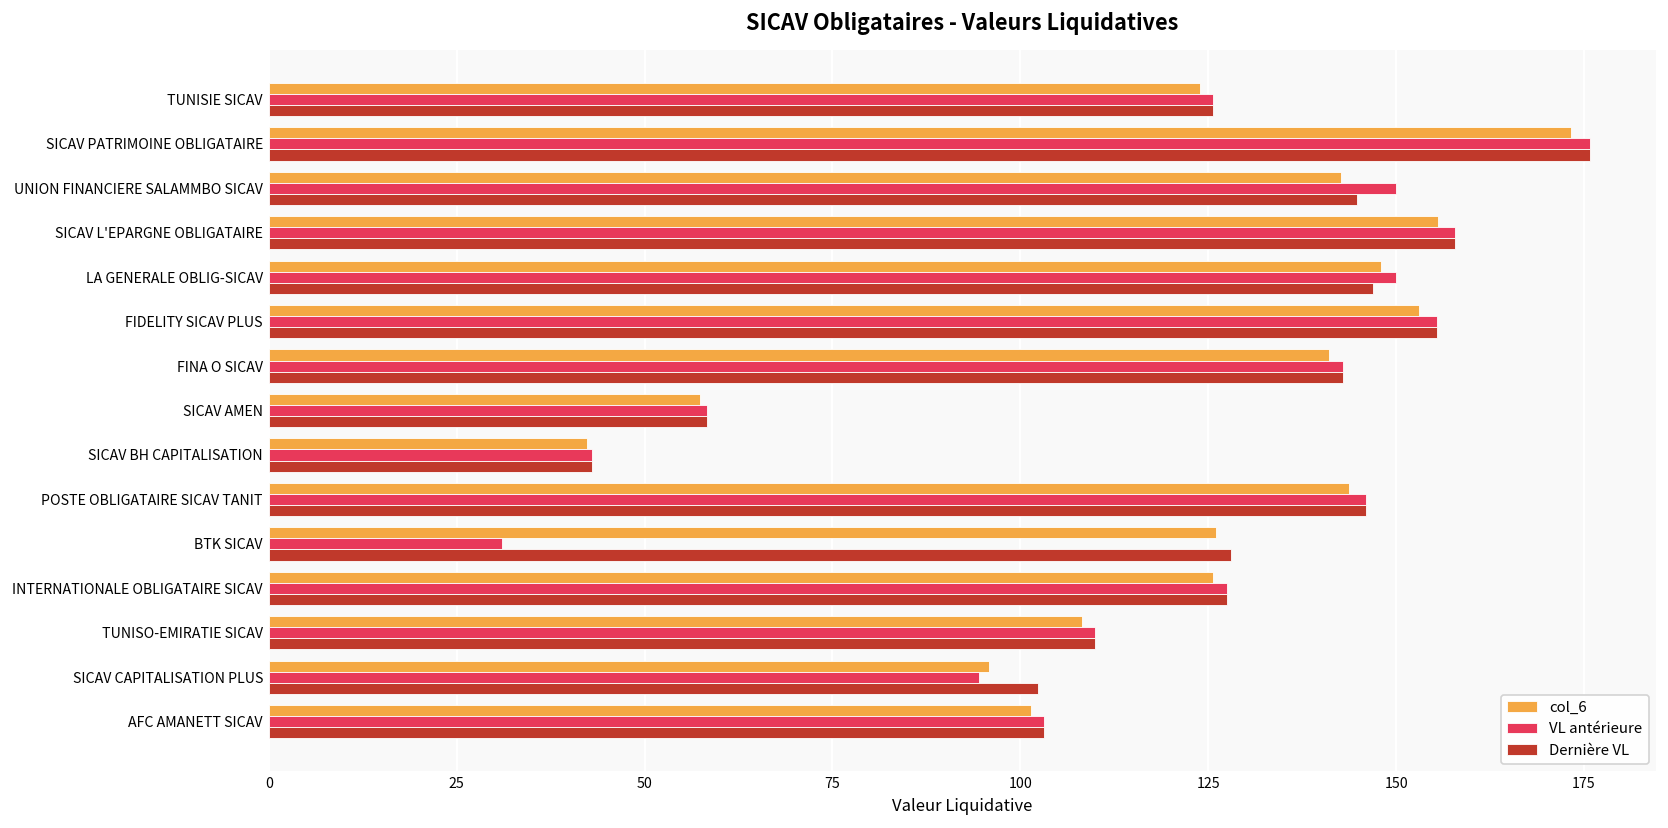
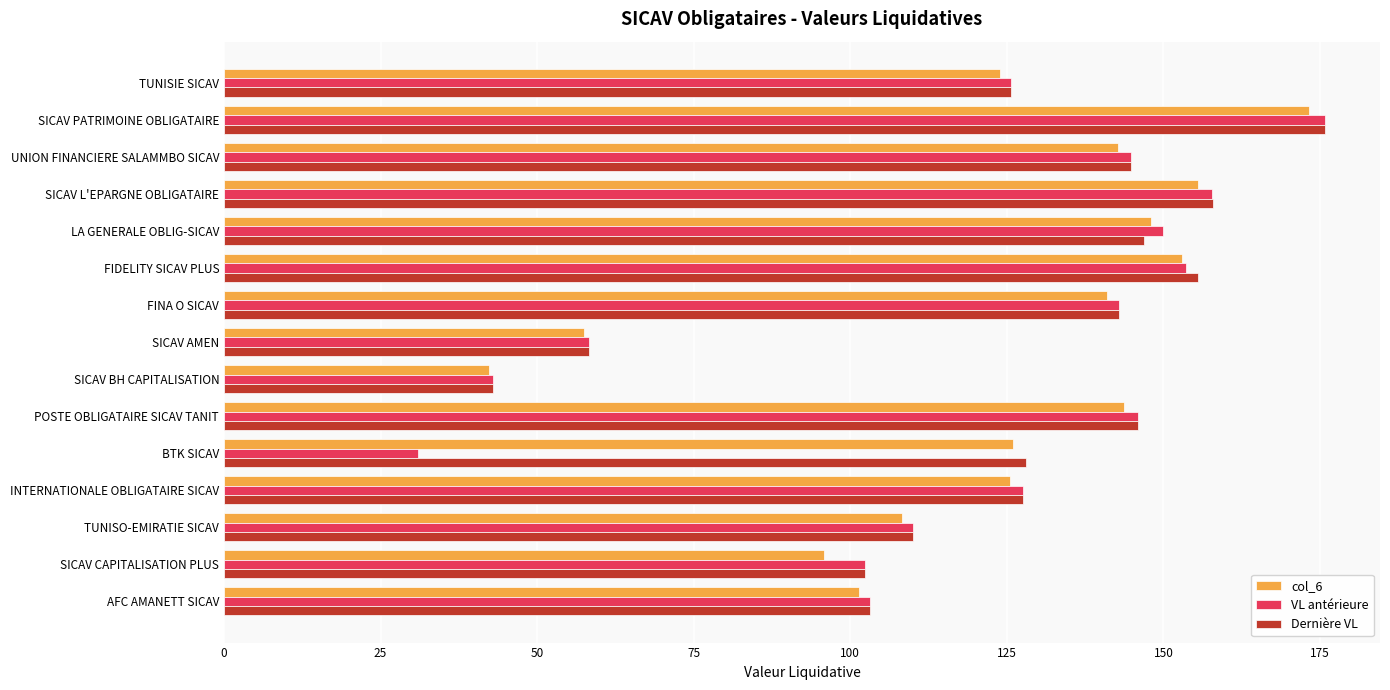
  {
    "col_6": {
      "TUNISIE SICAV": 124,
      "SICAV PATRIMOINE OBLIGATAIRE": 173,
      "UNION FINANCIERE SALAMMBO SICAV": 143,
      "SICAV L'EPARGNE OBLIGATAIRE": 156,
      "LA GENERALE OBLIG-SICAV": 148,
      "FIDELITY SICAV PLUS": 153,
      "FINA O SICAV": 141,
      "SICAV AMEN": 57,
      "SICAV BH CAPITALISATION": 42,
      "POSTE OBLIGATAIRE SICAV TANIT": 144,
      "BTK SICAV": 126,
      "INTERNATIONALE OBLIGATAIRE SICAV": 126,
      "TUNISO-EMIRATIE SICAV": 108,
      "SICAV CAPITALISATION PLUS": 96,
      "AFC AMANETT SICAV": 101
    },
    "VL antérieure": {
      "TUNISIE SICAV": 126,
      "SICAV PATRIMOINE OBLIGATAIRE": 176,
-     "UNION FINANCIERE SALAMMBO SICAV": 150,
+     "UNION FINANCIERE SALAMMBO SICAV": 145,
      "SICAV L'EPARGNE OBLIGATAIRE": 158,
      "LA GENERALE OBLIG-SICAV": 150,
-     "FIDELITY SICAV PLUS": 155,
+     "FIDELITY SICAV PLUS": 154,
      "FINA O SICAV": 143,
      "SICAV AMEN": 58,
      "SICAV BH CAPITALISATION": 43,
      "POSTE OBLIGATAIRE SICAV TANIT": 146,
      "BTK SICAV": 31,
      "INTERNATIONALE OBLIGATAIRE SICAV": 128,
      "TUNISO-EMIRATIE SICAV": 110,
-     "SICAV CAPITALISATION PLUS": 94,
+     "SICAV CAPITALISATION PLUS": 102,
      "AFC AMANETT SICAV": 103
    },
    "Dernière VL": {
      "TUNISIE SICAV": 126,
      "SICAV PATRIMOINE OBLIGATAIRE": 176,
      "UNION FINANCIERE SALAMMBO SICAV": 145,
      "SICAV L'EPARGNE OBLIGATAIRE": 158,
      "LA GENERALE OBLIG-SICAV": 147,
      "FIDELITY SICAV PLUS": 155,
      "FINA O SICAV": 143,
      "SICAV AMEN": 58,
      "SICAV BH CAPITALISATION": 43,
      "POSTE OBLIGATAIRE SICAV TANIT": 146,
      "BTK SICAV": 128,
      "INTERNATIONALE OBLIGATAIRE SICAV": 128,
      "TUNISO-EMIRATIE SICAV": 110,
      "SICAV CAPITALISATION PLUS": 102,
      "AFC AMANETT SICAV": 103
    }
  }
